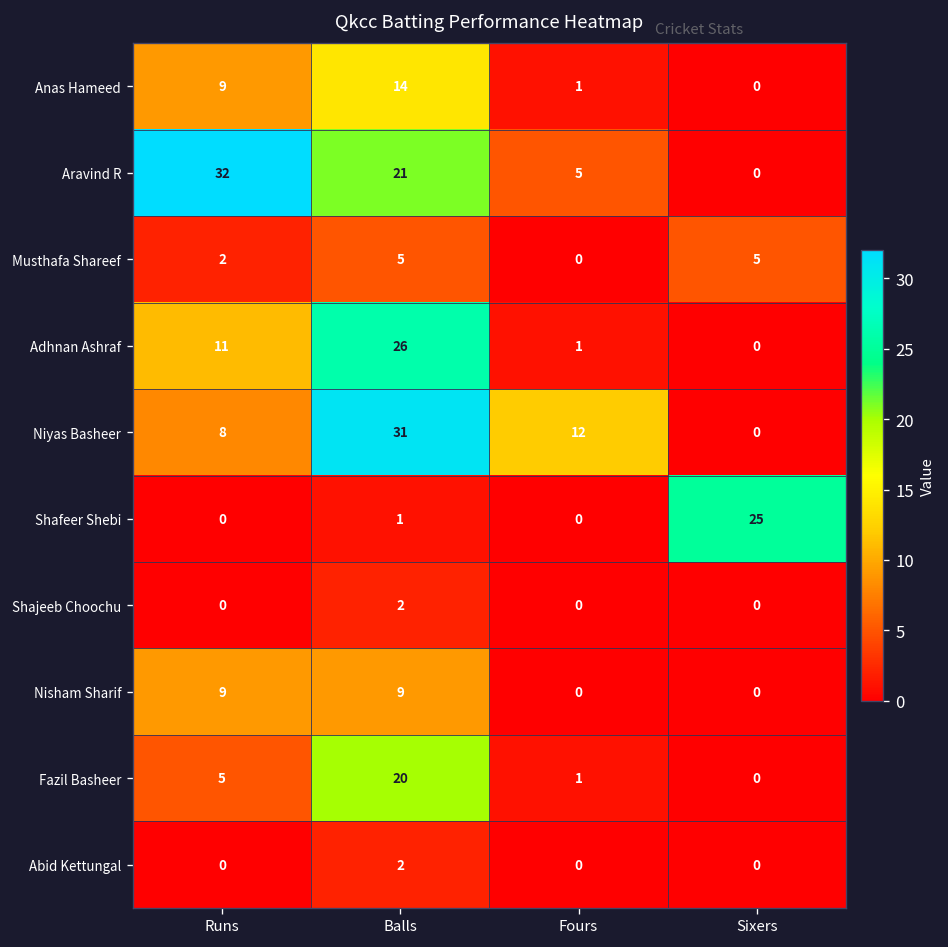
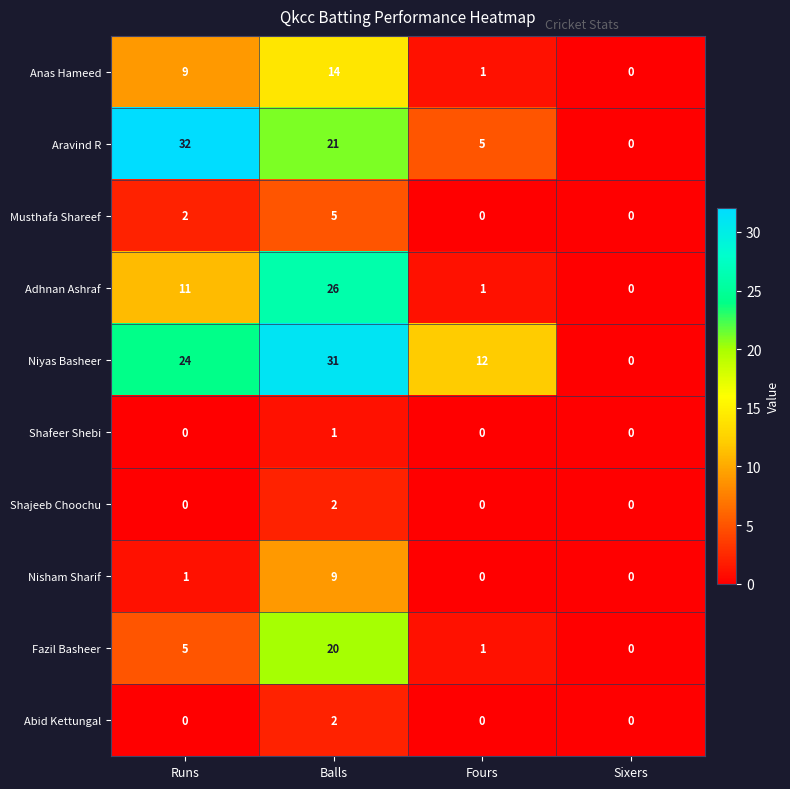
  {
    "Anas Hameed": {
      "Runs": 9,
      "Balls": 14,
      "Fours": 1,
      "Sixers": 0
    },
    "Aravind R": {
      "Runs": 32,
      "Balls": 21,
      "Fours": 5,
      "Sixers": 0
    },
    "Musthafa Shareef": {
      "Runs": 2,
      "Balls": 5,
      "Fours": 0,
-     "Sixers": 5
+     "Sixers": 0
    },
    "Adhnan Ashraf": {
      "Runs": 11,
      "Balls": 26,
      "Fours": 1,
      "Sixers": 0
    },
    "Niyas Basheer": {
-     "Runs": 8,
+     "Runs": 24,
      "Balls": 31,
      "Fours": 12,
      "Sixers": 0
    },
    "Shafeer Shebi": {
      "Runs": 0,
      "Balls": 1,
      "Fours": 0,
-     "Sixers": 25
+     "Sixers": 0
    },
    "Shajeeb Choochu": {
      "Runs": 0,
      "Balls": 2,
      "Fours": 0,
      "Sixers": 0
    },
    "Nisham Sharif": {
-     "Runs": 9,
+     "Runs": 1,
      "Balls": 9,
      "Fours": 0,
      "Sixers": 0
    },
    "Fazil Basheer": {
      "Runs": 5,
      "Balls": 20,
      "Fours": 1,
      "Sixers": 0
    },
    "Abid Kettungal": {
      "Runs": 0,
      "Balls": 2,
      "Fours": 0,
      "Sixers": 0
    }
  }
